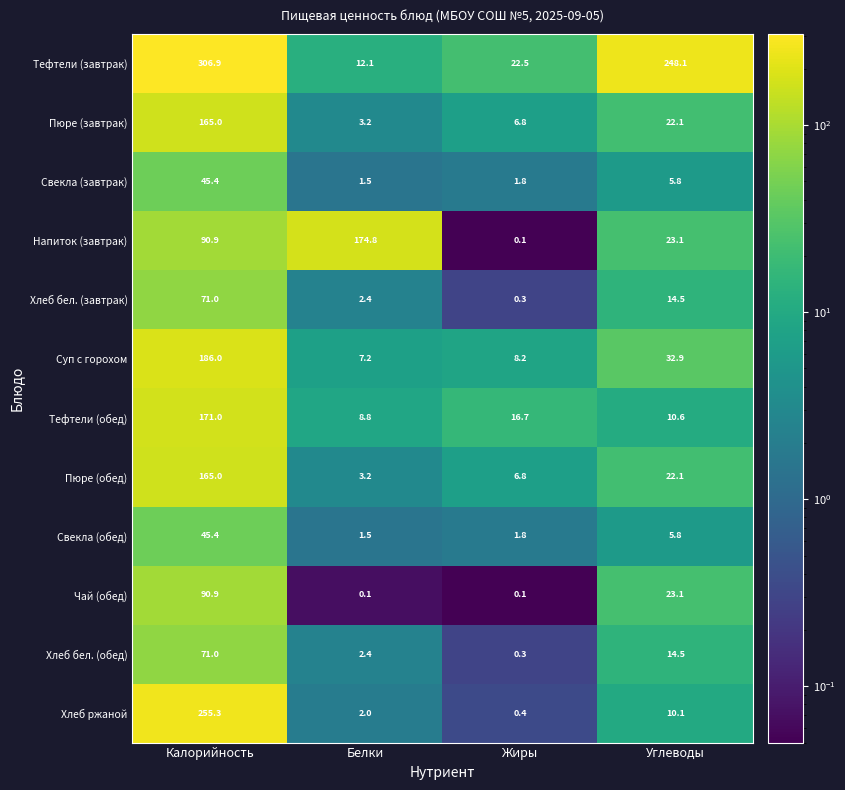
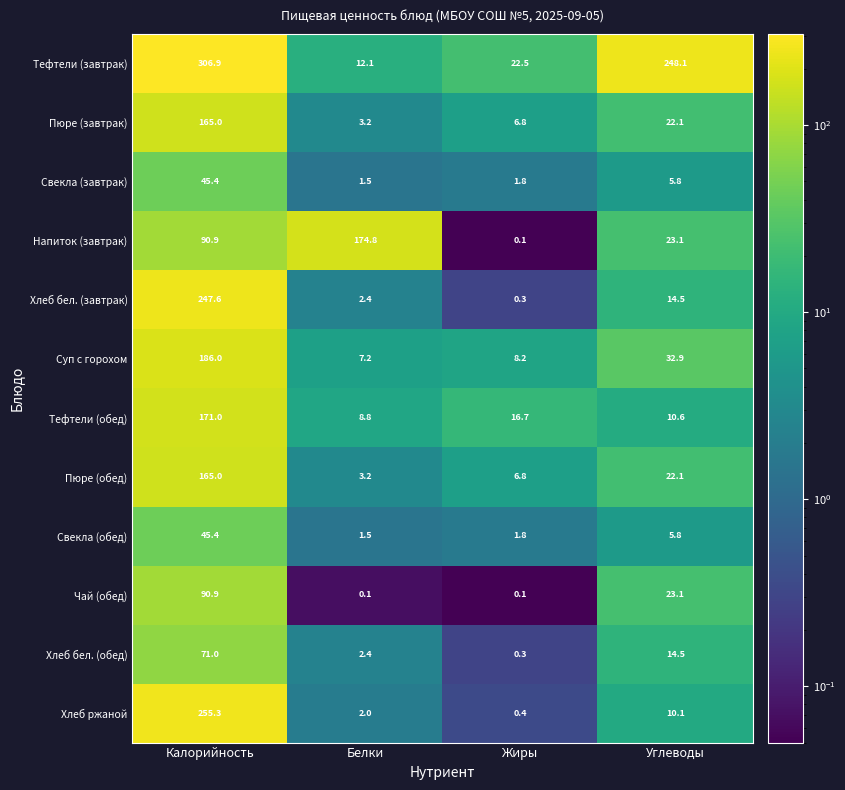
  {
    "Тефтели (завтрак)": {
      "Калорийность": 306.9,
      "Белки": 12.1,
      "Жиры": 22.5,
      "Углеводы": 248.1
    },
    "Пюре (завтрак)": {
      "Калорийность": 165.0,
      "Белки": 3.2,
      "Жиры": 6.8,
      "Углеводы": 22.1
    },
    "Свекла (завтрак)": {
      "Калорийность": 45.4,
      "Белки": 1.5,
      "Жиры": 1.8,
      "Углеводы": 5.8
    },
    "Напиток (завтрак)": {
      "Калорийность": 90.9,
      "Белки": 174.8,
      "Жиры": 0.1,
      "Углеводы": 23.1
    },
    "Хлеб бел. (завтрак)": {
-     "Калорийность": 71.0,
+     "Калорийность": 247.6,
      "Белки": 2.4,
      "Жиры": 0.3,
      "Углеводы": 14.5
    },
    "Суп с горохом": {
      "Калорийность": 186.0,
      "Белки": 7.2,
      "Жиры": 8.2,
      "Углеводы": 32.9
    },
    "Тефтели (обед)": {
      "Калорийность": 171.0,
      "Белки": 8.8,
      "Жиры": 16.7,
      "Углеводы": 10.6
    },
    "Пюре (обед)": {
      "Калорийность": 165.0,
      "Белки": 3.2,
      "Жиры": 6.8,
      "Углеводы": 22.1
    },
    "Свекла (обед)": {
      "Калорийность": 45.4,
      "Белки": 1.5,
      "Жиры": 1.8,
      "Углеводы": 5.8
    },
    "Чай (обед)": {
      "Калорийность": 90.9,
      "Белки": 0.1,
      "Жиры": 0.1,
      "Углеводы": 23.1
    },
    "Хлеб бел. (обед)": {
      "Калорийность": 71.0,
      "Белки": 2.4,
      "Жиры": 0.3,
      "Углеводы": 14.5
    },
    "Хлеб ржаной": {
      "Калорийность": 255.3,
      "Белки": 2.0,
      "Жиры": 0.4,
      "Углеводы": 10.1
    }
  }
